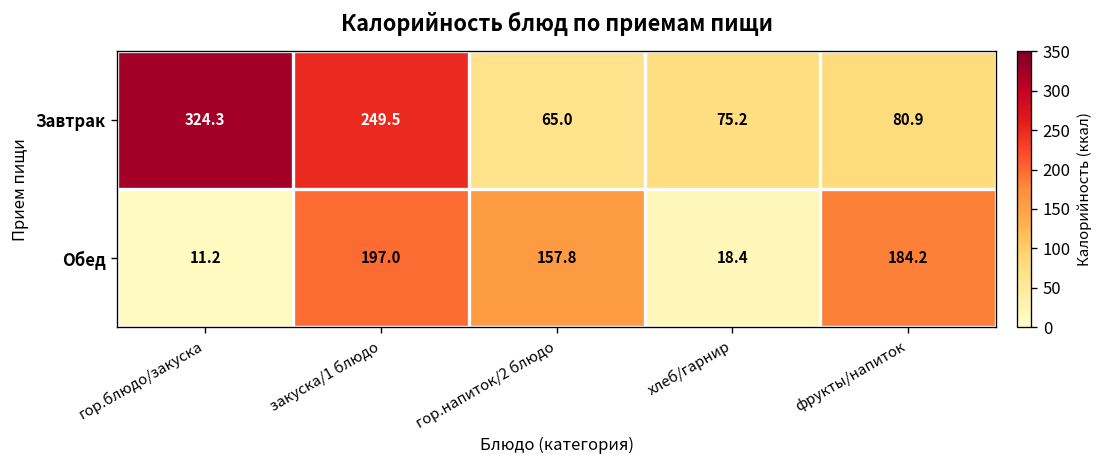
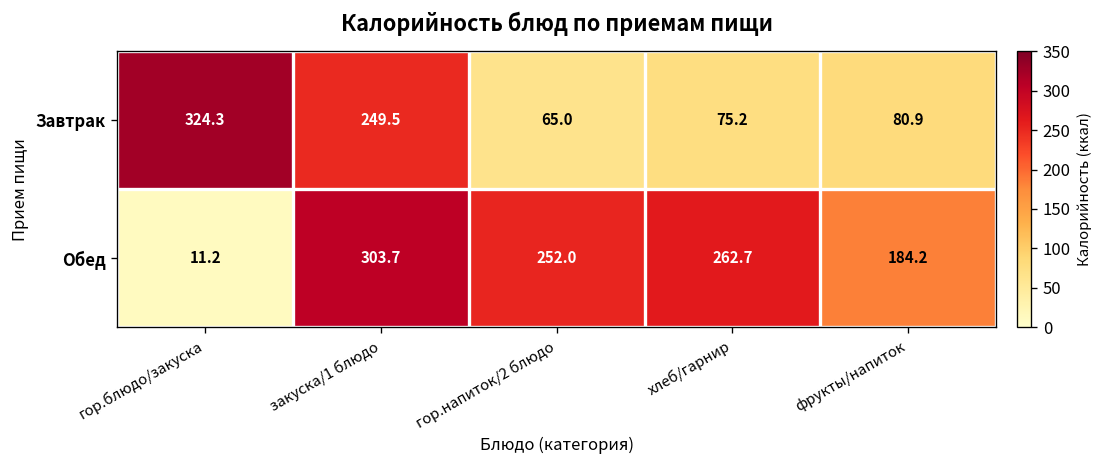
  {
    "Завтрак": {
      "гор.блюдо/закуска": 324.3,
      "закуска/1 блюдо": 249.5,
      "гор.напиток/2 блюдо": 65.0,
      "хлеб/гарнир": 75.2,
      "фрукты/напиток": 80.9
    },
    "Обед": {
      "гор.блюдо/закуска": 11.2,
-     "закуска/1 блюдо": 197.0,
-     "гор.напиток/2 блюдо": 157.8,
-     "хлеб/гарнир": 18.4,
+     "закуска/1 блюдо": 303.7,
+     "гор.напиток/2 блюдо": 252.0,
+     "хлеб/гарнир": 262.7,
      "фрукты/напиток": 184.2
    }
  }
